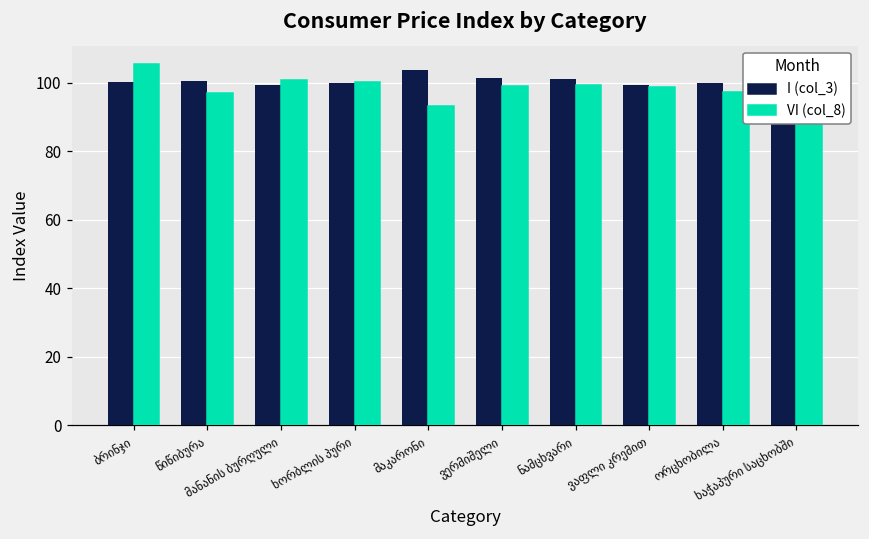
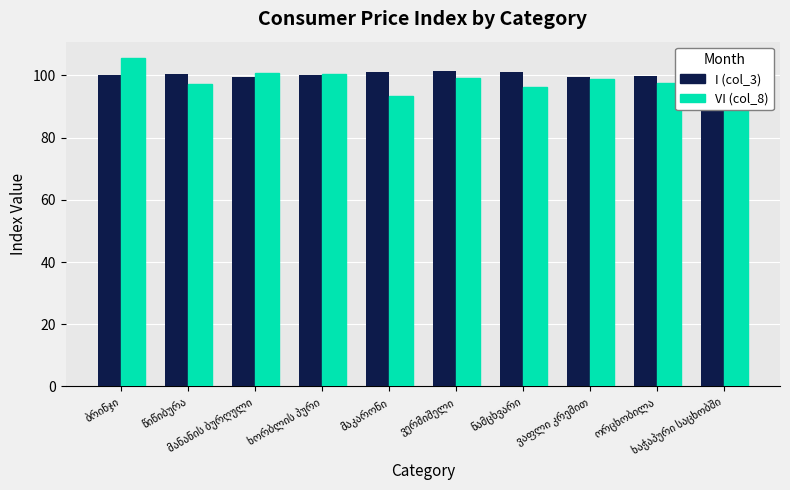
  {
    "I (col_3)": {
      "ბრინჯი": 100,
      "წიწიბურა": 100,
      "მანანის ბურღული": 99,
      "ხორბლის პური": 100,
-     "მაკარონი": 104,
+     "მაკარონი": 101,
      "ვერმიშელი": 102,
      "ნამცხვარი": 101,
      "ვაფლი კრემით": 99,
      "ორცხობილა": 100
    },
    "VI (col_8)": {
      "ბრინჯი": 106,
      "წიწიბურა": 97,
      "მანანის ბურღული": 101,
      "ხორბლის პური": 100,
      "მაკარონი": 93,
      "ვერმიშელი": 99,
-     "ნამცხვარი": 99,
+     "ნამცხვარი": 96,
      "ვაფლი კრემით": 99,
      "ორცხობილა": 97
    }
  }
